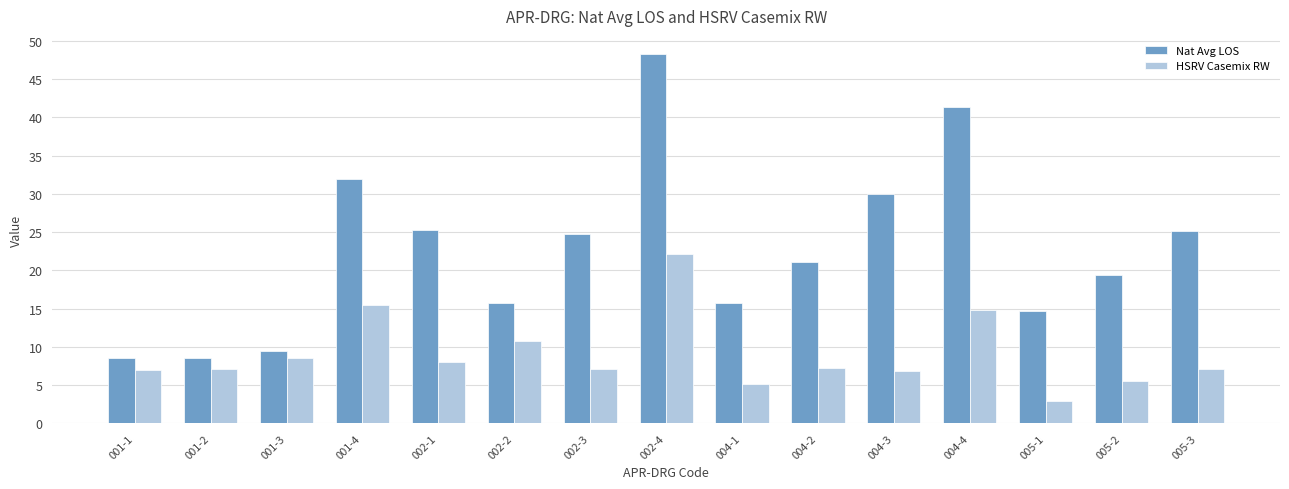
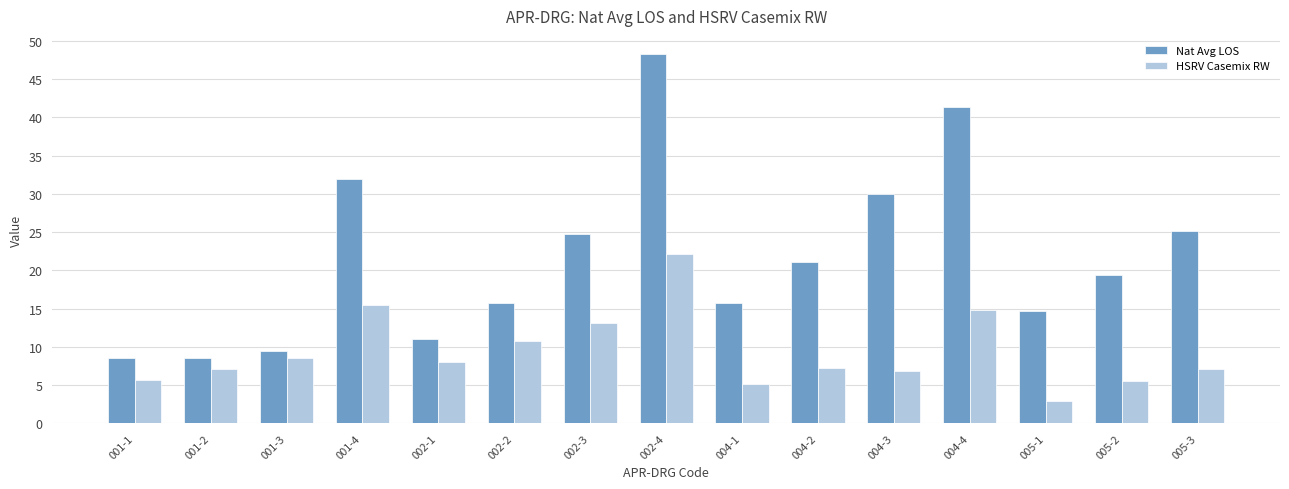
  {
    "Nat Avg LOS": {
      "001-1": 9,
      "001-2": 9,
      "001-3": 9,
      "001-4": 32,
-     "002-1": 25,
+     "002-1": 11,
      "002-2": 16,
      "002-3": 25,
      "002-4": 48,
      "004-1": 16,
      "004-2": 21,
      "004-3": 30,
      "004-4": 41,
      "005-1": 15,
      "005-2": 19,
      "005-3": 25
    },
    "HSRV Casemix RW": {
-     "001-1": 7,
+     "001-1": 6,
      "001-2": 7,
      "001-3": 9,
      "001-4": 15,
      "002-1": 8,
      "002-2": 11,
-     "002-3": 7,
+     "002-3": 13,
      "002-4": 22,
      "004-1": 5,
      "004-2": 7,
      "004-3": 7,
      "004-4": 15,
      "005-1": 3,
      "005-2": 6,
      "005-3": 7
    }
  }
